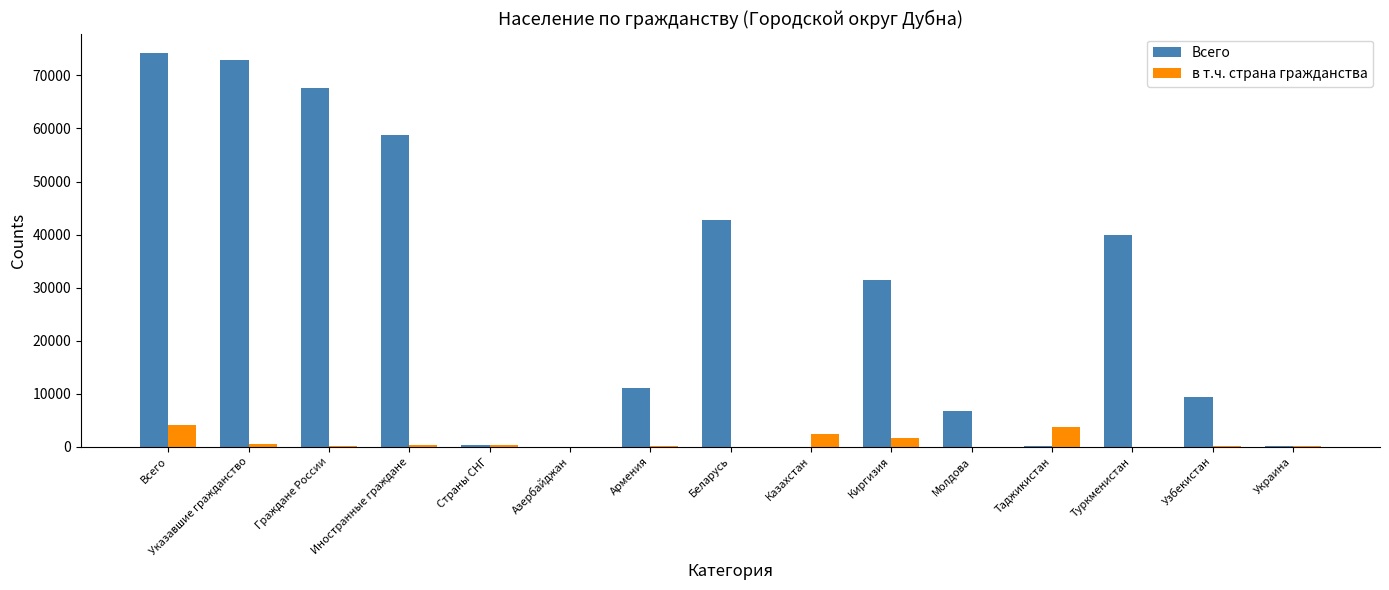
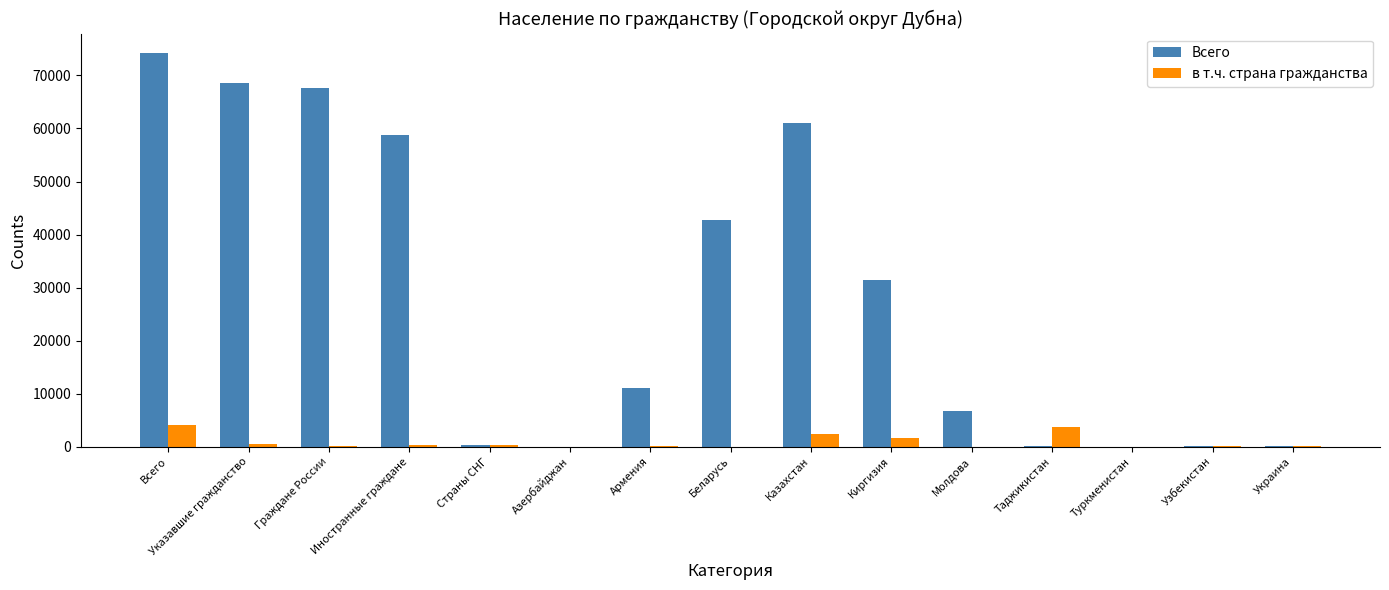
  {
    "Всего": {
      "Всего": 74000,
-     "Указавшие гражданство": 73000,
+     "Указавшие гражданство": 69000,
      "Граждане России": 68000,
      "Иностранные граждане": 59000,
      "Армения": 11000,
      "Беларусь": 43000,
-     "Казахстан": 0,
+     "Казахстан": 61000,
      "Киргизия": 31000,
      "Молдова": 7000,
-     "Туркменистан": 40000,
-     "Узбекистан": 9000
+     "Туркменистан": 0,
+     "Узбекистан": 0
    },
    "в т.ч. страна гражданства": {
      "Всего": 4000,
      "Казахстан": 2000,
      "Киргизия": 2000,
      "Таджикистан": 4000
    }
  }
